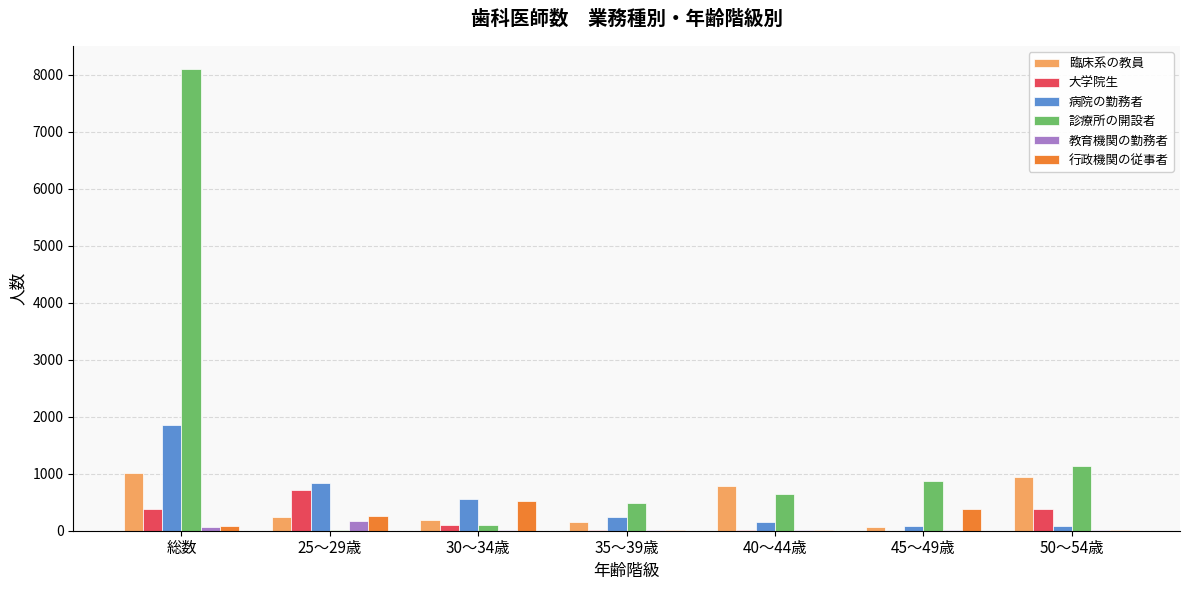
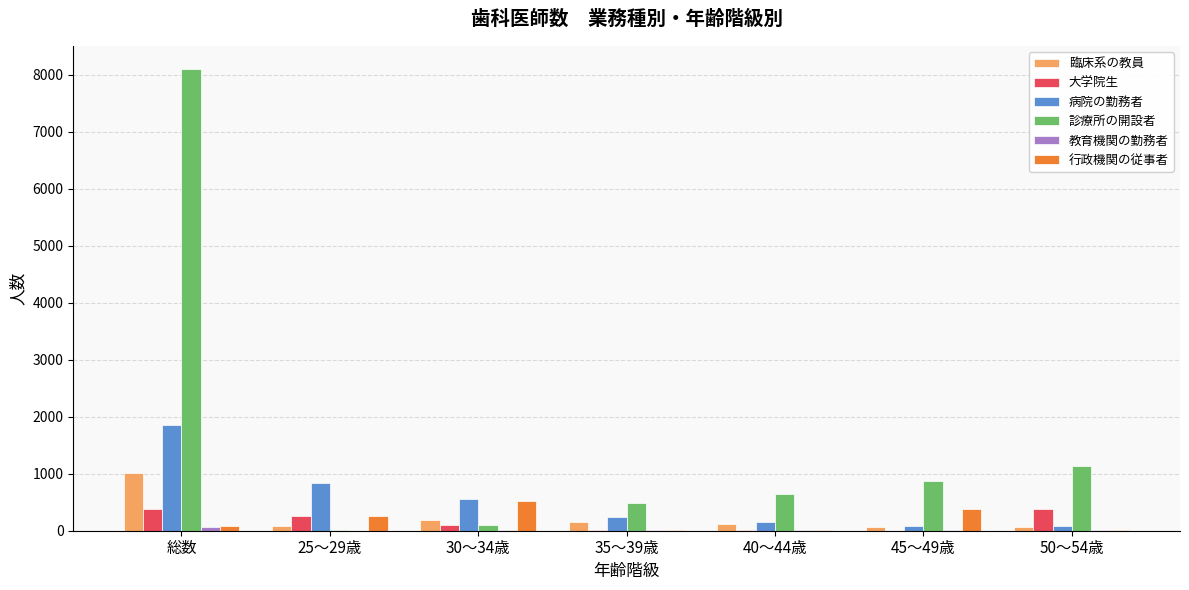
  {
    "臨床系の教員": {
      "総数": 1000,
-     "25～29歳": 200,
+     "25～29歳": 100,
      "30～34歳": 200,
      "35～39歳": 100,
-     "40～44歳": 800,
+     "40～44歳": 100,
      "45～49歳": 100,
-     "50～54歳": 900
+     "50～54歳": 100
    },
    "大学院生": {
      "総数": 400,
-     "25～29歳": 700,
+     "25～29歳": 300,
      "30～34歳": 100,
      "50～54歳": 400
    },
    "病院の勤務者": {
      "総数": 1900,
      "25～29歳": 800,
      "30～34歳": 600,
      "35～39歳": 200,
      "40～44歳": 100,
      "45～49歳": 100,
      "50～54歳": 100
    },
    "診療所の開設者": {
      "総数": 8100,
      "30～34歳": 100,
      "35～39歳": 500,
      "40～44歳": 600,
      "45～49歳": 900,
      "50～54歳": 1100
    },
    "教育機関の勤務者": {
      "総数": 100,
-     "25～29歳": 200
+     "25～29歳": 0
    },
    "行政機関の従事者": {
      "総数": 100,
      "25～29歳": 300,
      "30～34歳": 500,
      "45～49歳": 400
    }
  }
